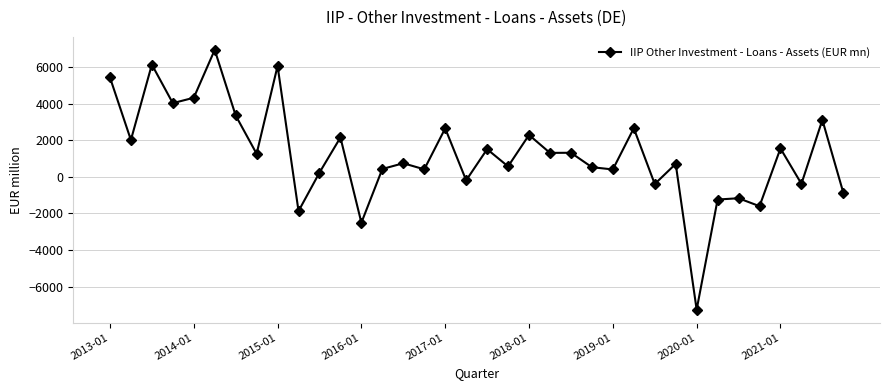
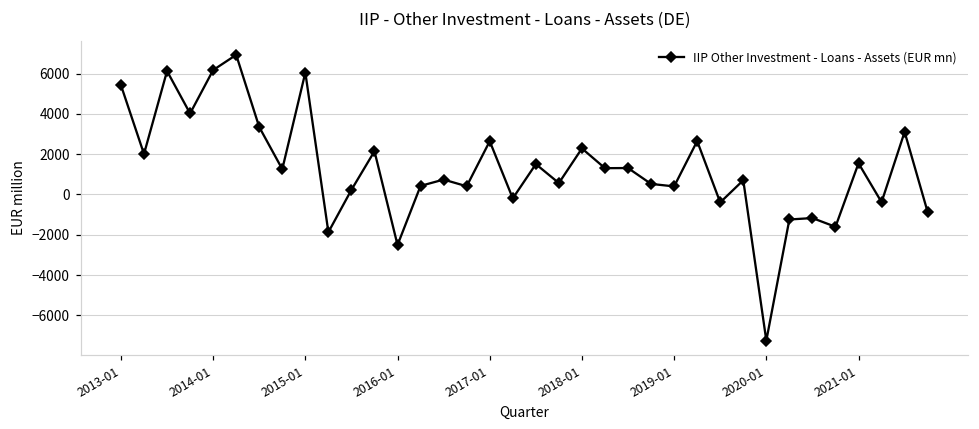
  {
    "2013-01": 5400,
-   "2014-01": 4300,
+   "2014-01": 6200,
    "2015-01": 6100,
    "2016-01": -2500,
    "2017-01": 2600,
    "2018-01": 2300,
    "2019-01": 400,
    "2020-01": -7300,
    "2021-01": 1500
  }
